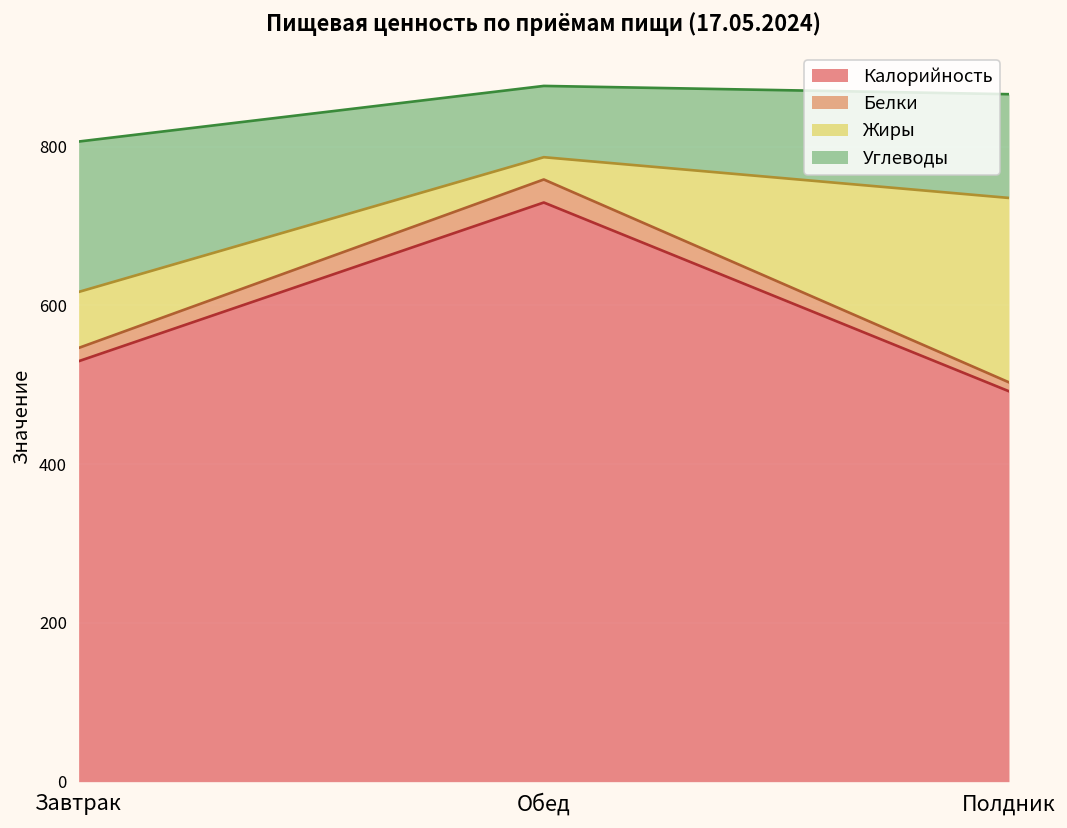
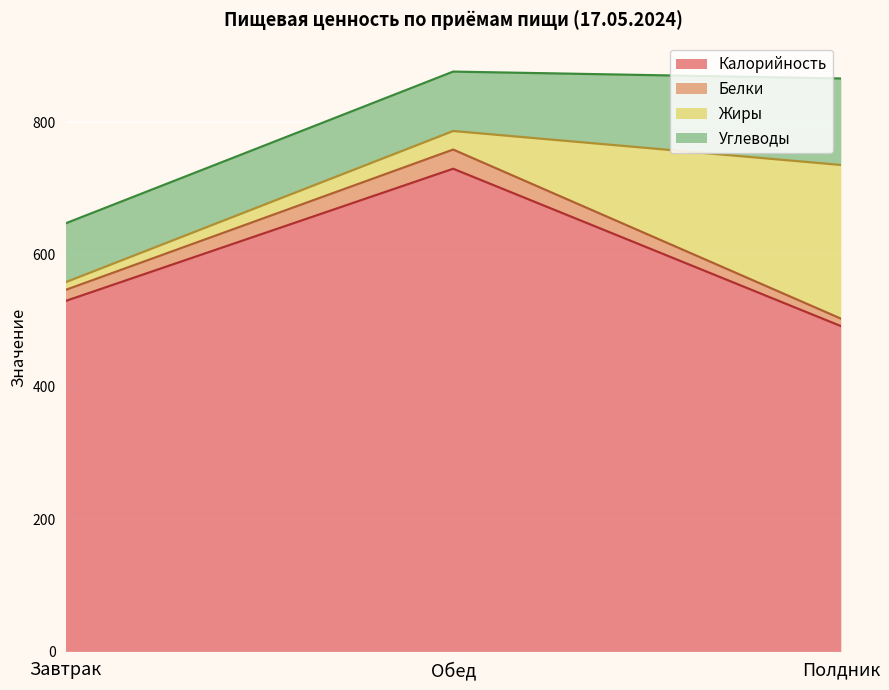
  {
    "Жиры": {
-     "Завтрак": 70,
+     "Завтрак": 10,
      "Обед": 30,
      "Полдник": 230
    },
    "Углеводы": {
-     "Завтрак": 190,
+     "Завтрак": 90,
      "Обед": 90,
      "Полдник": 130
    }
  }
